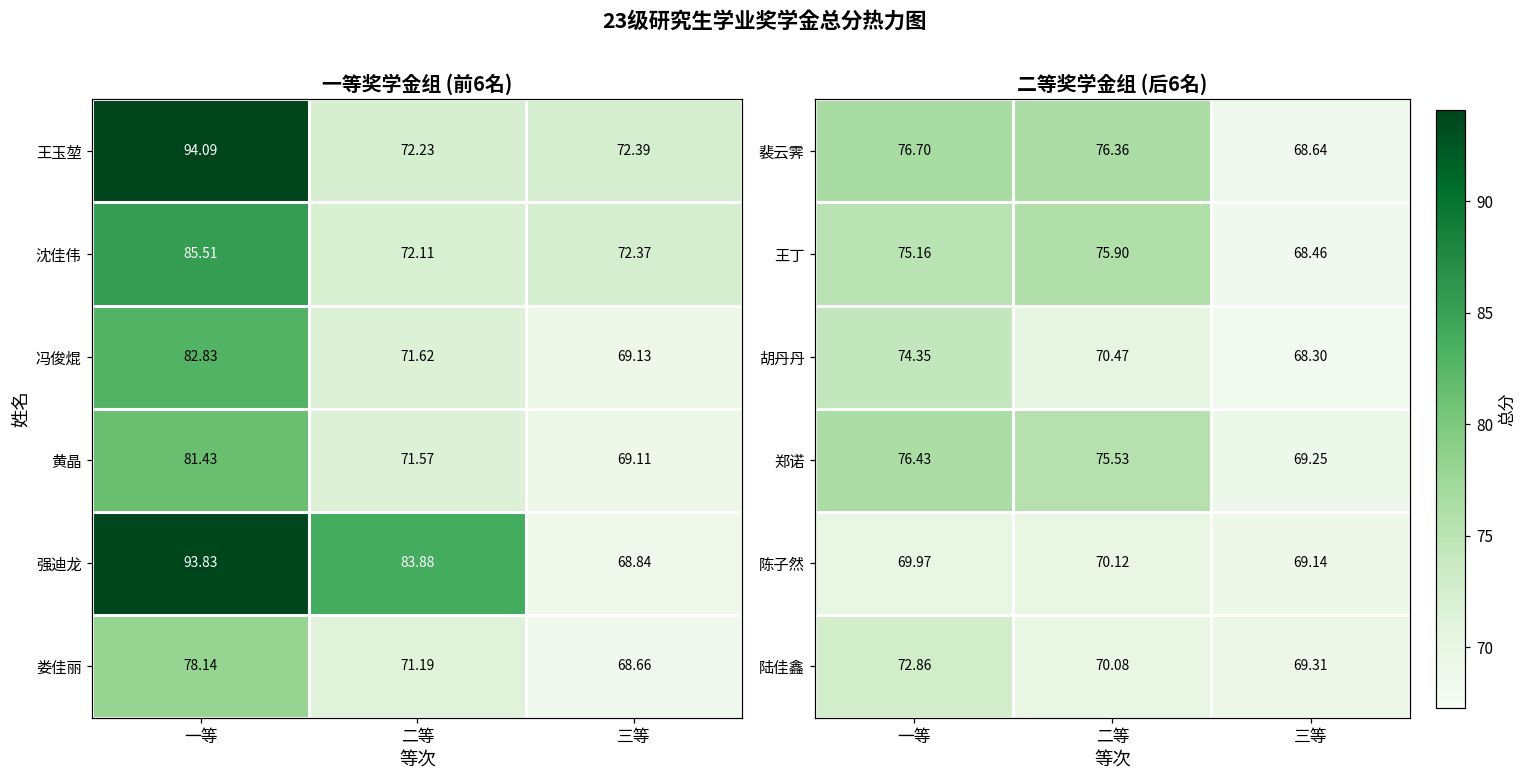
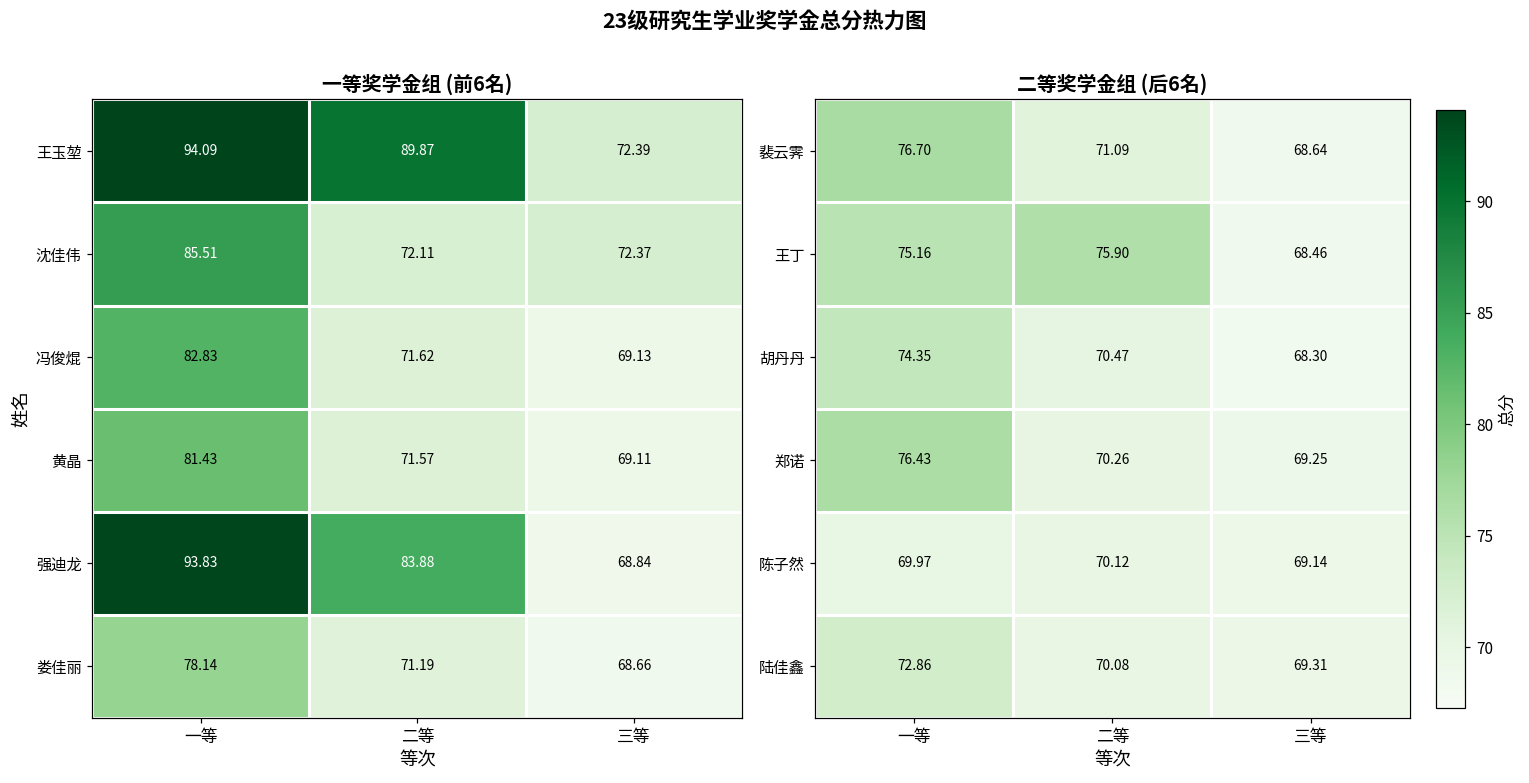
  {
    "一等奖学金组 (前6名)": {
      "王玉堃": {
        "一等": 94.09,
-       "二等": 72.23,
+       "二等": 89.87,
        "三等": 72.39
      },
      "沈佳伟": {
        "一等": 85.51,
        "二等": 72.11,
        "三等": 72.37
      },
      "冯俊焜": {
        "一等": 82.83,
        "二等": 71.62,
        "三等": 69.13
      },
      "黄晶": {
        "一等": 81.43,
        "二等": 71.57,
        "三等": 69.11
      },
      "强迪龙": {
        "一等": 93.83,
        "二等": 83.88,
        "三等": 68.84
      },
      "娄佳丽": {
        "一等": 78.14,
        "二等": 71.19,
        "三等": 68.66
      }
    },
    "二等奖学金组 (后6名)": {
      "裴云霁": {
        "一等": 76.70,
-       "二等": 76.36,
+       "二等": 71.09,
        "三等": 68.64
      },
      "王丁": {
        "一等": 75.16,
        "二等": 75.90,
        "三等": 68.46
      },
      "胡丹丹": {
        "一等": 74.35,
        "二等": 70.47,
        "三等": 68.30
      },
      "郑诺": {
        "一等": 76.43,
-       "二等": 75.53,
+       "二等": 70.26,
        "三等": 69.25
      },
      "陈子然": {
        "一等": 69.97,
        "二等": 70.12,
        "三等": 69.14
      },
      "陆佳鑫": {
        "一等": 72.86,
        "二等": 70.08,
        "三等": 69.31
      }
    }
  }
